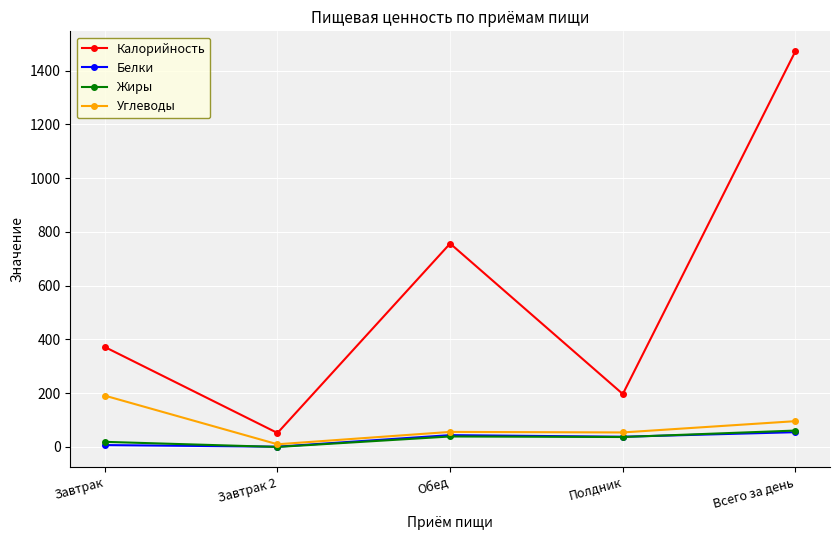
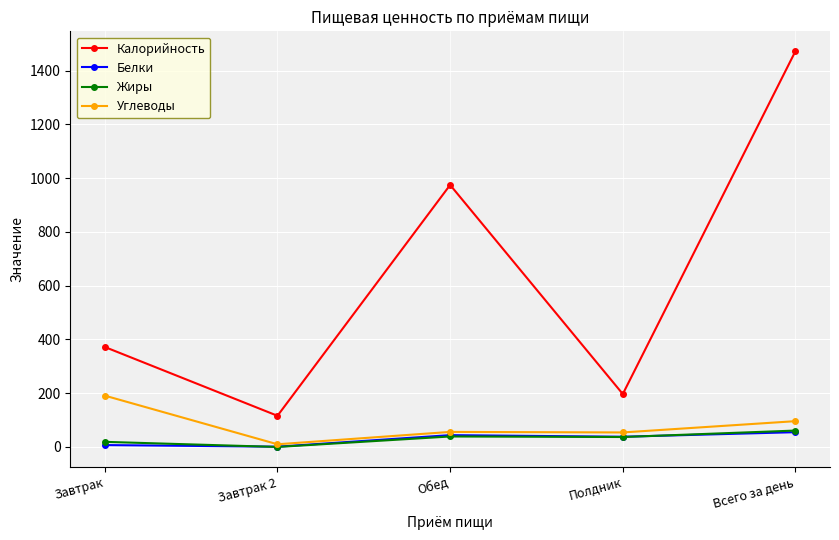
  {
    "Калорийность": {
      "Завтрак": 370,
-     "Завтрак 2": 50,
-     "Обед": 760,
+     "Завтрак 2": 120,
+     "Обед": 980,
      "Полдник": 200,
      "Всего за день": 1470
    },
    "Белки": {
      "Завтрак": 10
    },
    "Жиры": {
      "Завтрак": 20
    },
    "Углеводы": {
      "Завтрак": 190,
      "Обед": 60,
      "Полдник": 50,
      "Всего за день": 100
    }
  }
